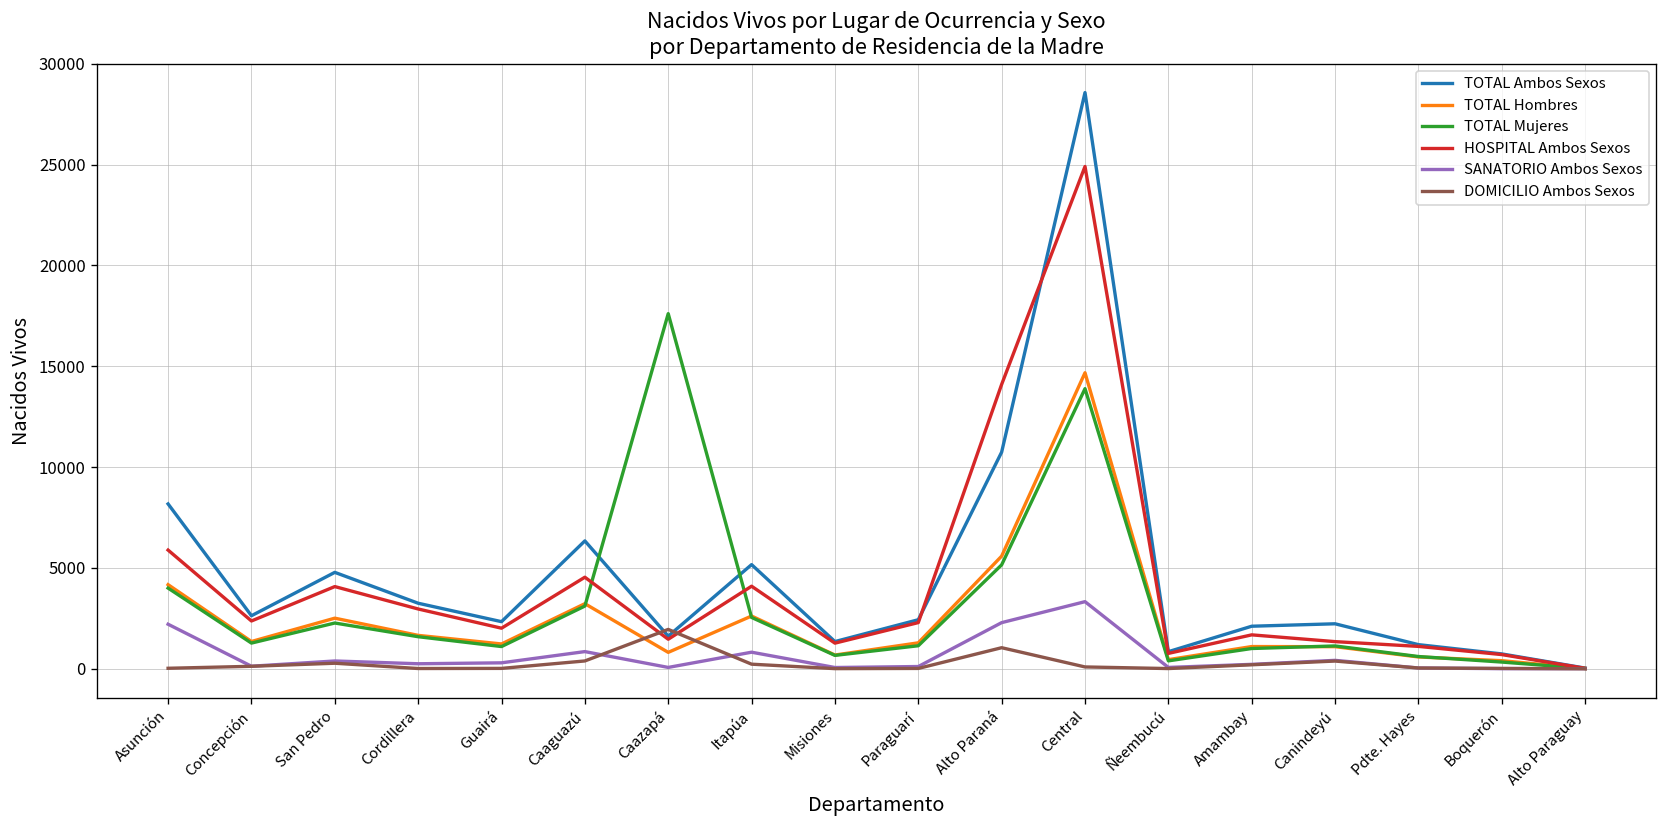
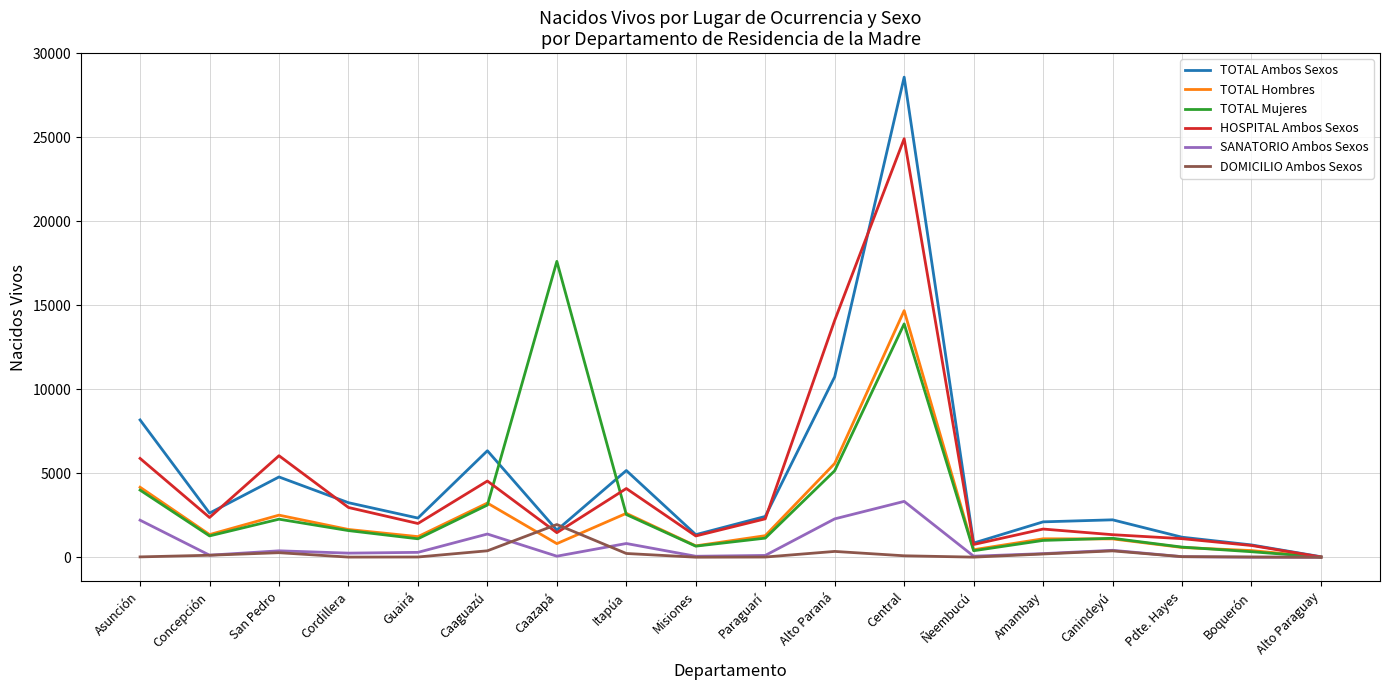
  {
    "TOTAL Ambos Sexos": {
      "Asunción": 8200,
      "Concepción": 2600,
      "San Pedro": 4800,
      "Cordillera": 3300,
      "Guairá": 2300,
      "Caaguazú": 6300,
      "Itapúa": 5200,
      "Alto Paraná": 10700,
      "Central": 28600,
      "Amambay": 2100,
      "Canindeyú": 2200
    },
    "TOTAL Hombres": {
      "Asunción": 4200,
      "San Pedro": 2500,
      "Caazapá": 800,
      "Alto Paraná": 5600,
      "Central": 14700
    },
    "TOTAL Mujeres": {
      "Asunción": 4000,
      "San Pedro": 2300,
      "Caazapá": 17600,
      "Alto Paraná": 5200,
      "Central": 13900
    },
    "HOSPITAL Ambos Sexos": {
      "Asunción": 5900,
      "Concepción": 2400,
-     "San Pedro": 4100,
+     "San Pedro": 6000,
      "Cordillera": 3000,
      "Guairá": 2000,
      "Caaguazú": 4500,
      "Itapúa": 4100,
      "Alto Paraná": 14100,
      "Central": 24900,
      "Amambay": 1700,
      "Canindeyú": 1300
    },
    "SANATORIO Ambos Sexos": {
      "Asunción": 2200,
      "Cordillera": 300,
      "Guairá": 300,
-     "Caaguazú": 900,
+     "Caaguazú": 1400,
      "Caazapá": 100,
      "Itapúa": 800,
      "Alto Paraná": 2300,
      "Central": 3300
    },
    "DOMICILIO Ambos Sexos": {
      "Asunción": 0,
      "Cordillera": 0,
      "Guairá": 0,
      "Caaguazú": 400,
      "Caazapá": 2000,
      "Itapúa": 200,
-     "Alto Paraná": 1000,
+     "Alto Paraná": 400,
      "Central": 100
    }
  }
